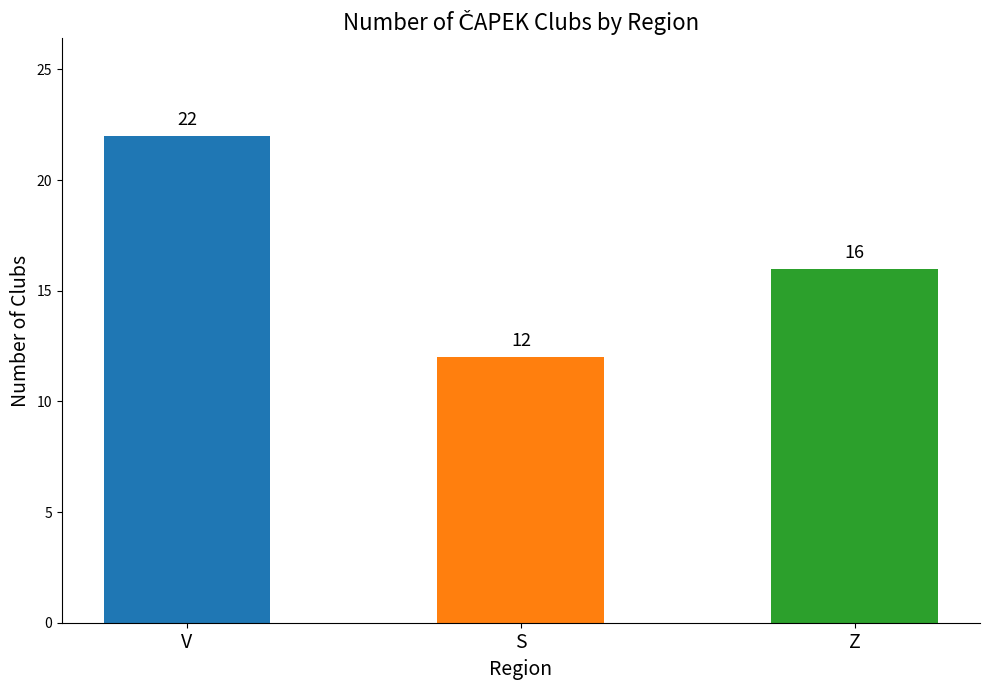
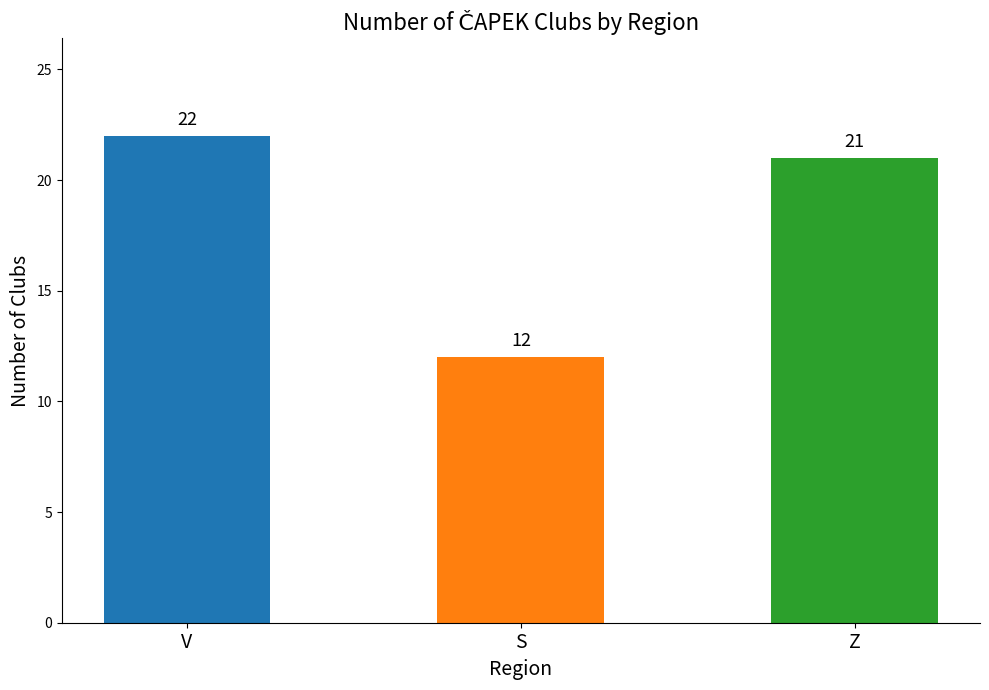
  {
    "V": 22,
    "S": 12,
-   "Z": 16
+   "Z": 21
  }
